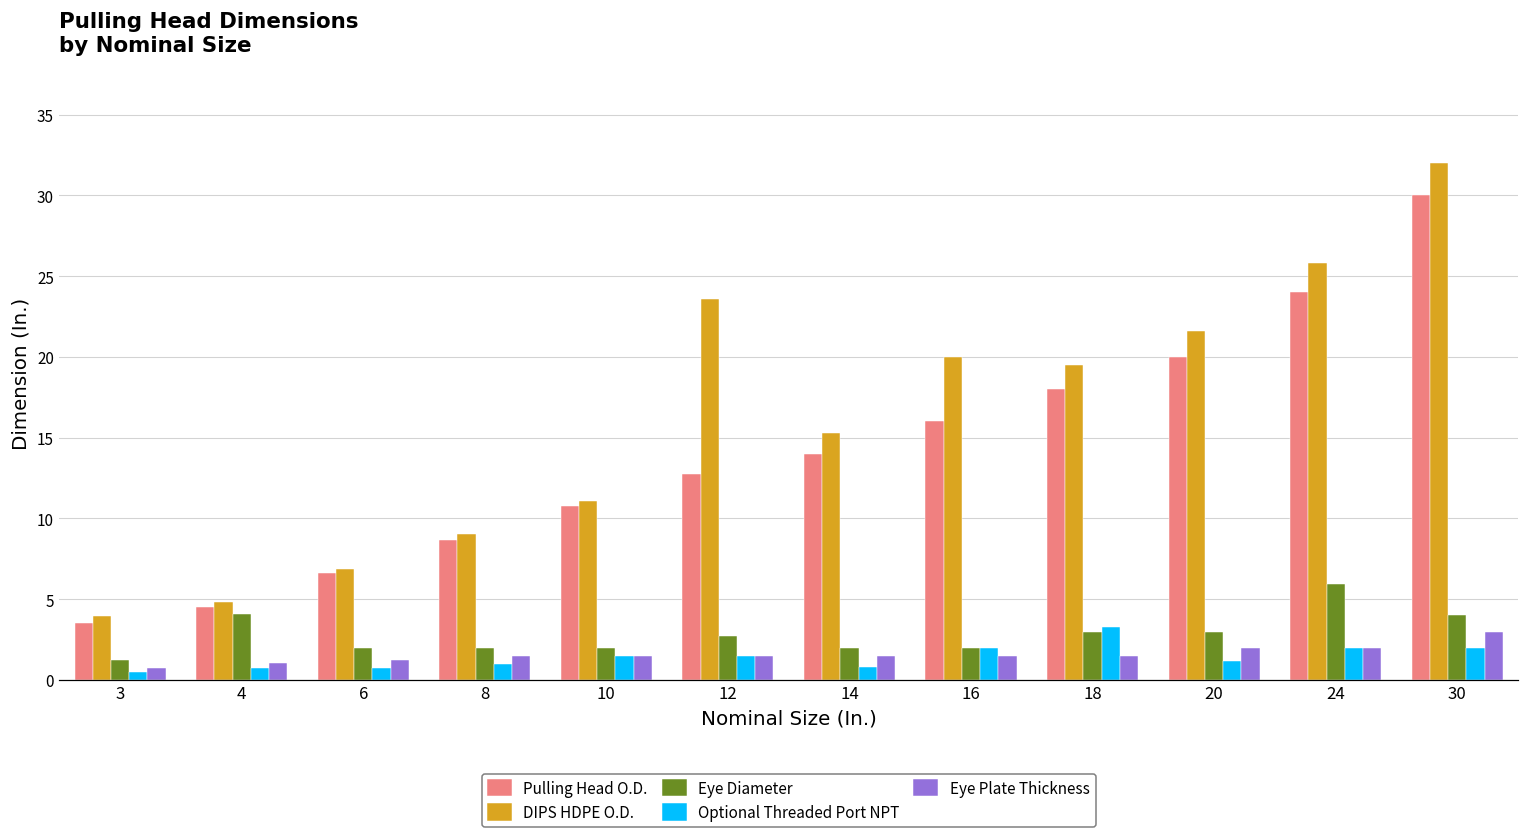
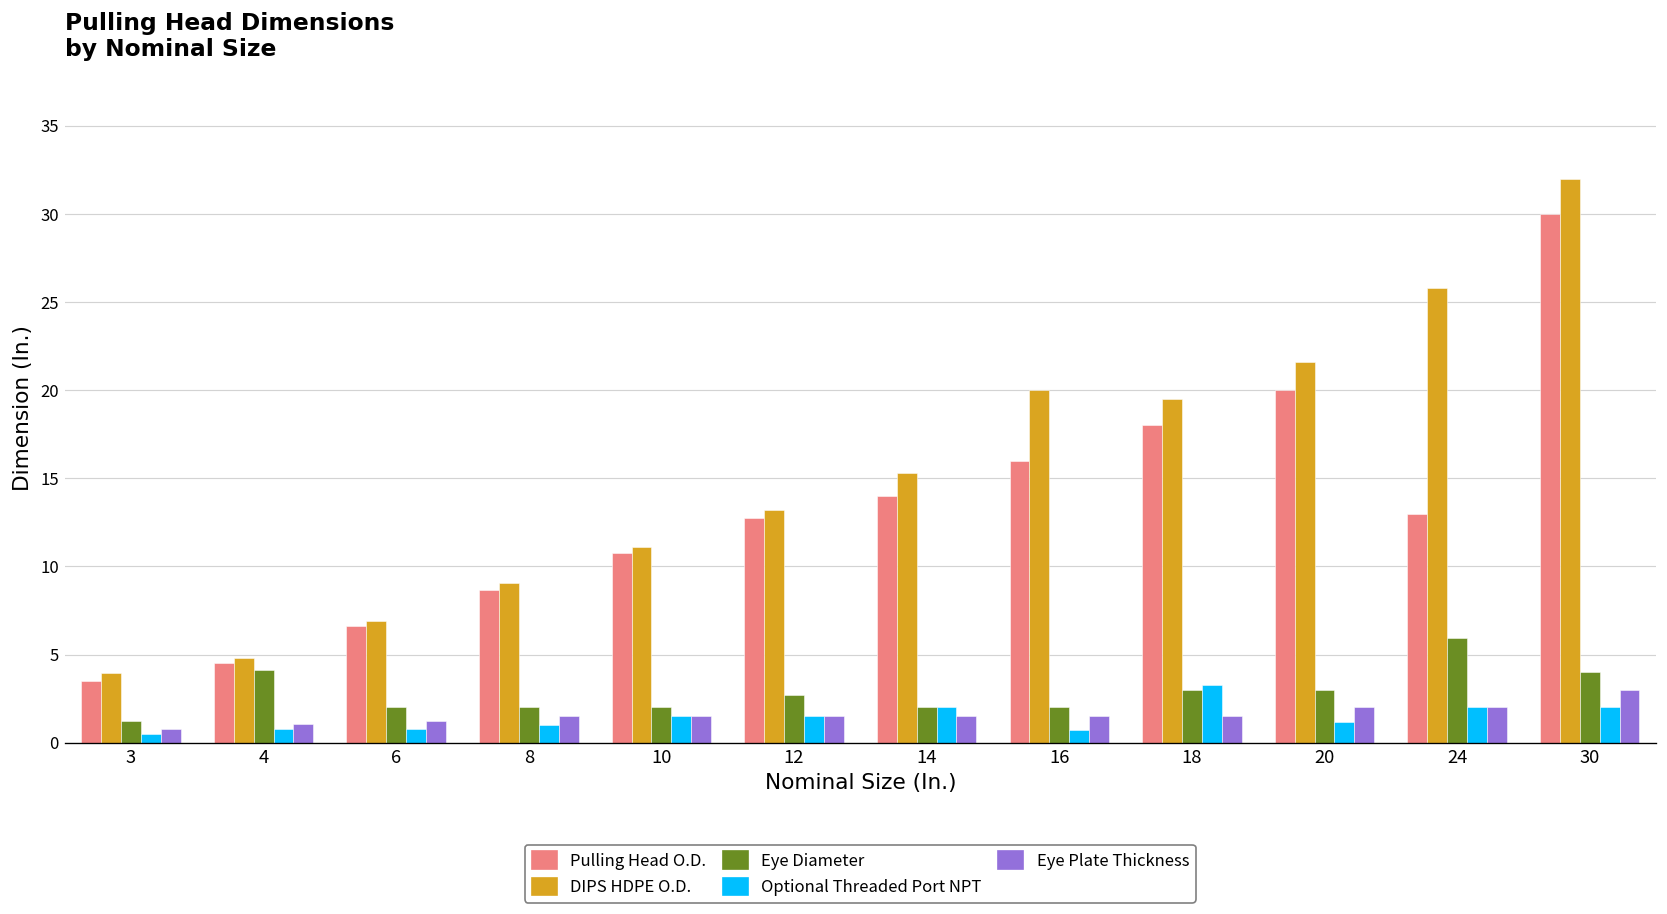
  {
    "Pulling Head O.D.": {
      "3": 3.5,
      "4": 4.5,
      "6": 6.6,
      "8": 8.7,
      "10": 10.8,
      "12": 12.8,
      "14": 14,
      "16": 16,
      "18": 18,
      "20": 20,
-     "24": 24,
+     "24": 13,
      "30": 30
    },
    "DIPS HDPE O.D.": {
      "3": 4.0,
      "4": 4.8,
      "6": 6.9,
      "8": 9.1,
      "10": 11.1,
-     "12": 23.6,
+     "12": 13.2,
      "14": 15.3,
      "16": 20.0,
      "18": 19.5,
      "20": 21.6,
      "24": 25.8,
      "30": 32.0
    },
    "Eye Diameter": {
      "3": 1.3,
      "4": 4.1,
      "6": 2.0,
      "8": 2.0,
      "10": 2.0,
      "12": 2.7,
      "14": 2.0,
      "16": 2.0,
      "18": 3.0,
      "20": 3.0,
      "24": 5.9,
      "30": 4.0
    },
    "Optional Threaded Port NPT": {
      "3": 0.5,
      "4": 0.8,
      "6": 0.8,
      "8": 1.0,
      "10": 1.5,
      "12": 1.5,
-     "14": 0.8,
-     "16": 2.0,
+     "14": 2.0,
+     "16": 0.7,
      "18": 3.3,
      "20": 1.2,
      "24": 2.0,
      "30": 2.0
    },
    "Eye Plate Thickness": {
      "3": 0.8,
      "4": 1.1,
      "6": 1.3,
      "8": 1.5,
      "10": 1.5,
      "12": 1.5,
      "14": 1.5,
      "16": 1.5,
      "18": 1.5,
      "20": 2.0,
      "24": 2.0,
      "30": 3.0
    }
  }
